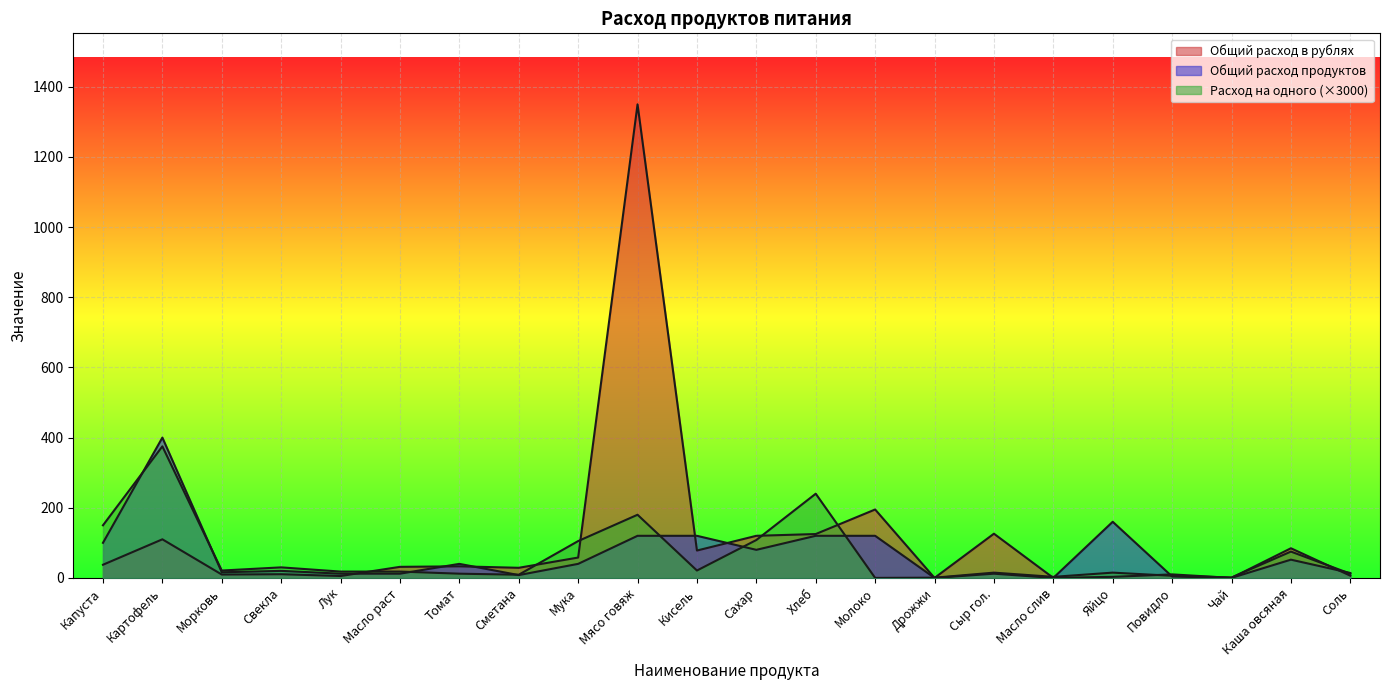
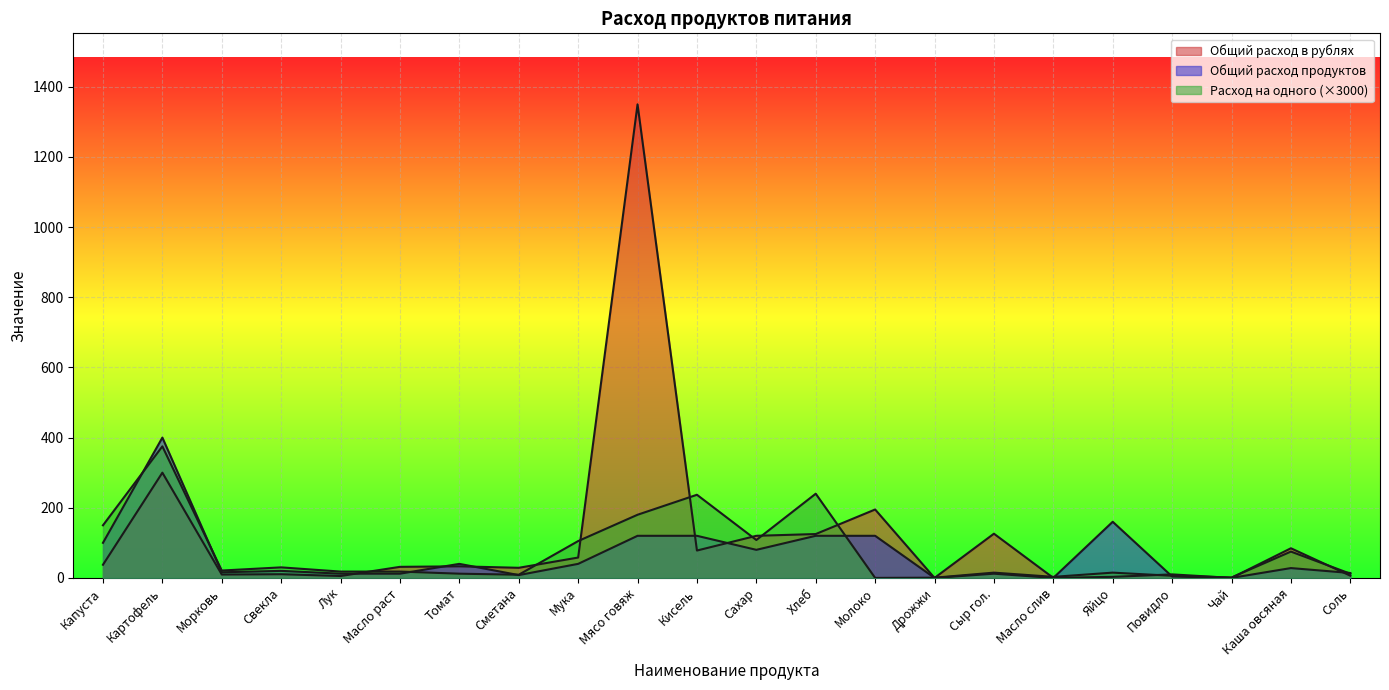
  {
    "Общий расход в рублях": {
      "Капуста": 40,
-     "Картофель": 110,
+     "Картофель": 300,
      "Свекла": 10,
      "Масло раст": 30,
      "Сметана": 30,
      "Мука": 60,
      "Мясо говяж": 1350,
      "Кисель": 80,
      "Сахар": 120,
      "Молоко": 200,
      "Сыр гол.": 130,
      "Яйцо": 0,
      "Каша овсяная": 80
    },
    "Общий расход продуктов": {
      "Капуста": 100,
      "Картофель": 400,
      "Свекла": 20,
      "Мука": 40,
      "Мясо говяж": 120,
      "Кисель": 120,
      "Сахар": 80,
      "Молоко": 120,
      "Яйцо": 160,
-     "Каша овсяная": 50
+     "Каша овсяная": 30
    },
    "Расход на одного (×3000)": {
      "Капуста": 150,
      "Картофель": 380,
      "Свекла": 30,
      "Томат": 10,
      "Мука": 110,
      "Мясо говяж": 180,
-     "Кисель": 20,
+     "Кисель": 240,
      "Сахар": 110,
      "Хлеб": 240,
      "Молоко": 0,
      "Яйцо": 20,
      "Каша овсяная": 80
    }
  }
